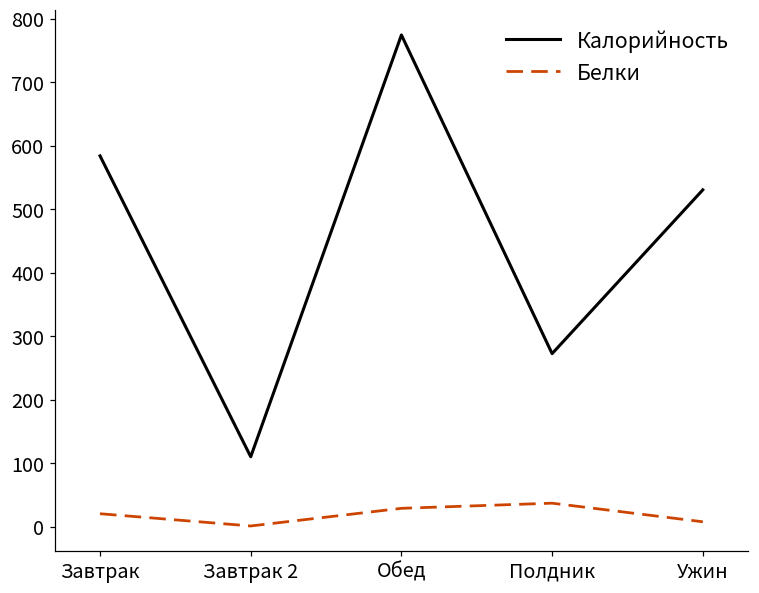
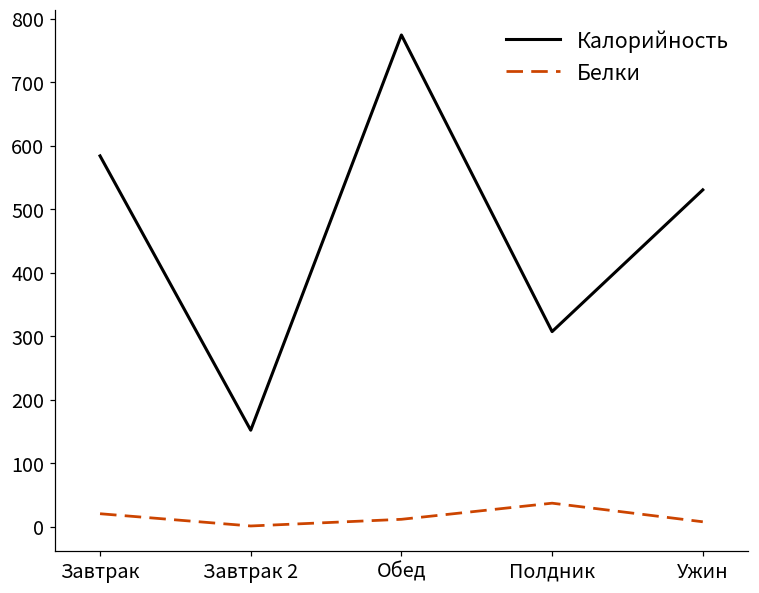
  {
    "Калорийность": {
      "Завтрак": 580,
-     "Завтрак 2": 110,
+     "Завтрак 2": 150,
      "Обед": 770,
-     "Полдник": 270,
+     "Полдник": 310,
      "Ужин": 530
    },
    "Белки": {
      "Завтрак": 20,
      "Завтрак 2": 0,
-     "Обед": 30,
+     "Обед": 10,
      "Полдник": 40,
      "Ужин": 10
    }
  }
